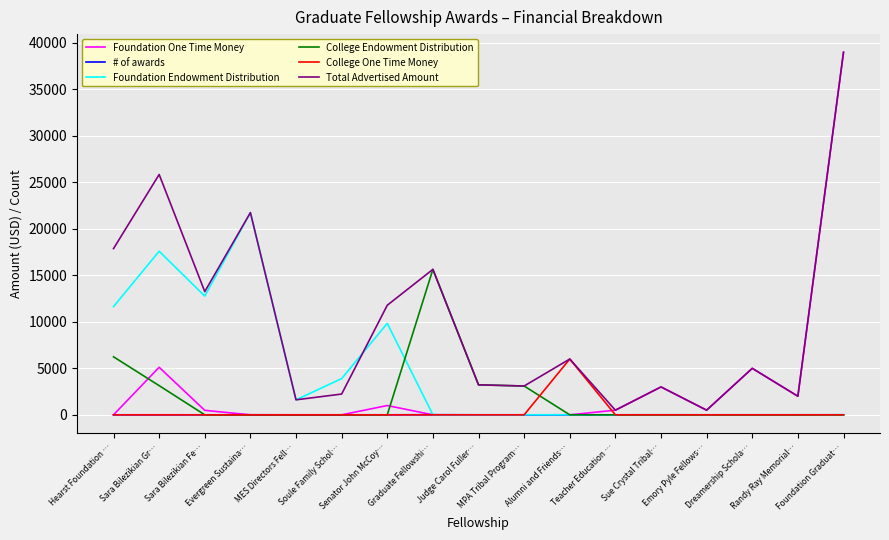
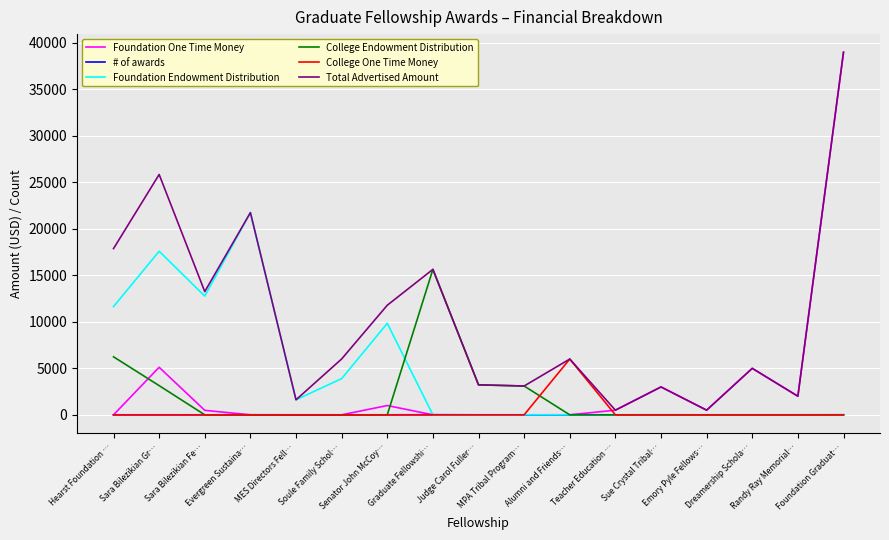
  {
    "Foundation One Time Money": {
      "Sara Bilezikian Gr…": 5000,
      "Sara Bilezikian Fe…": 0,
      "Senator John McCoy…": 1000
    },
    "Foundation Endowment Distribution": {
      "Hearst Foundation …": 12000,
      "Sara Bilezikian Gr…": 18000,
      "Sara Bilezikian Fe…": 13000,
      "Soule Family Schol…": 4000,
      "Senator John McCoy…": 10000
    },
    "College Endowment Distribution": {
      "Hearst Foundation …": 6000,
      "Sara Bilezikian Gr…": 3000
    },
    "Total Advertised Amount": {
      "Hearst Foundation …": 18000,
      "Sara Bilezikian Gr…": 26000,
      "Sara Bilezikian Fe…": 13000,
-     "Soule Family Schol…": 2000,
+     "Soule Family Schol…": 6000,
      "Senator John McCoy…": 12000
    }
  }
